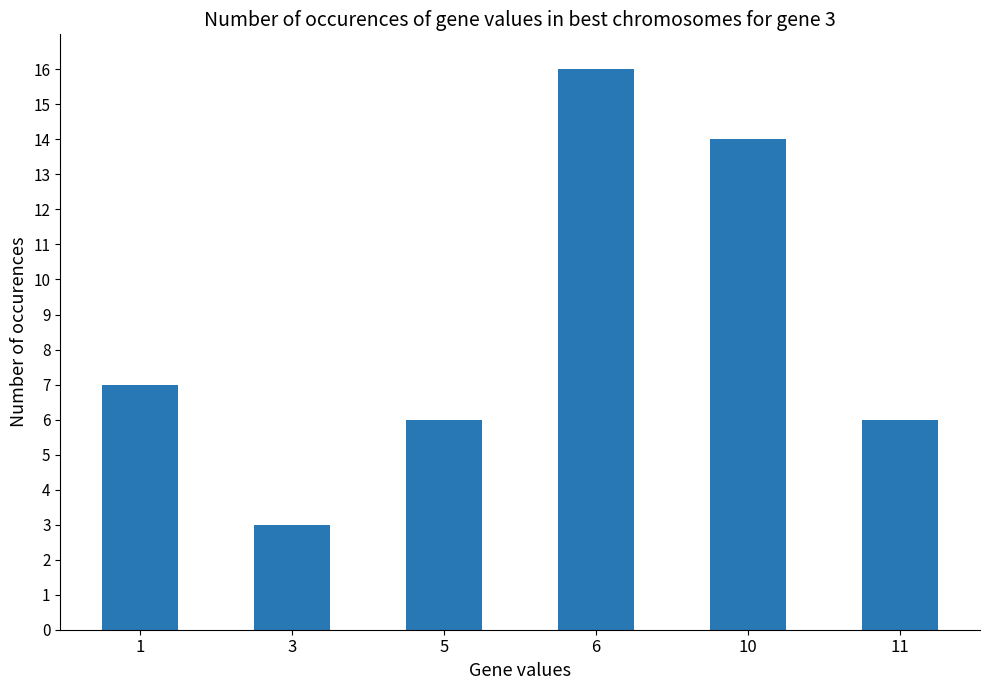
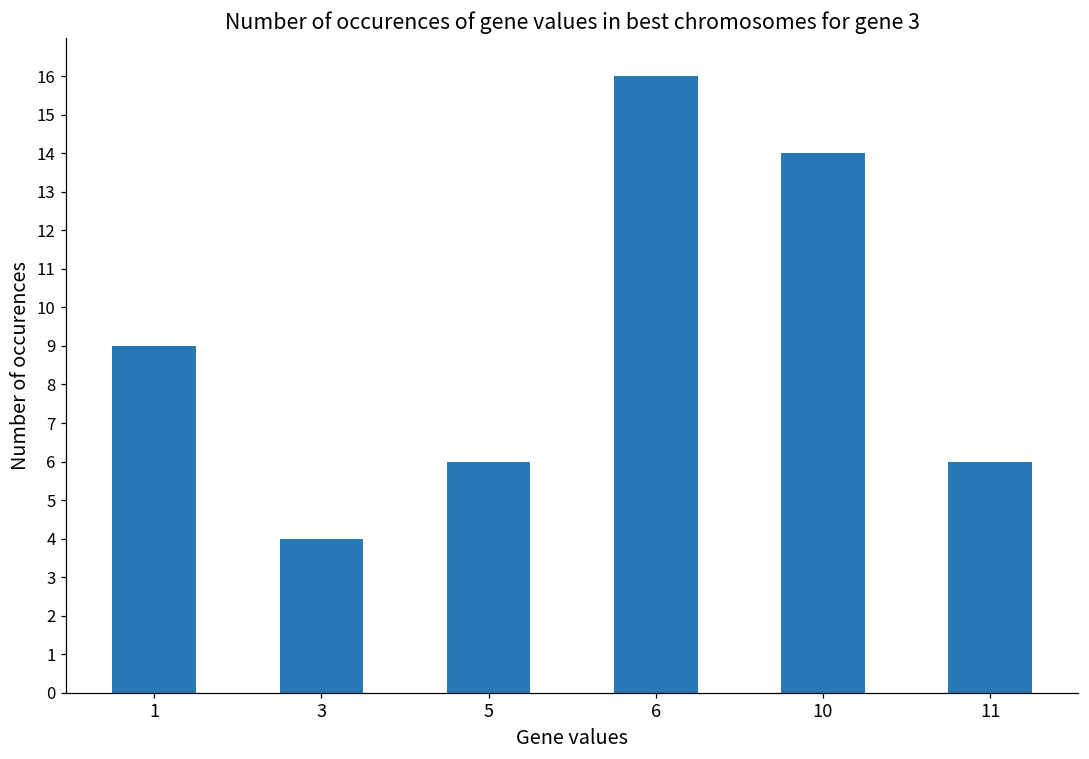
  {
-   "1": 7,
-   "3": 3,
+   "1": 9,
+   "3": 4,
    "5": 6,
    "6": 16,
    "10": 14,
    "11": 6
  }
